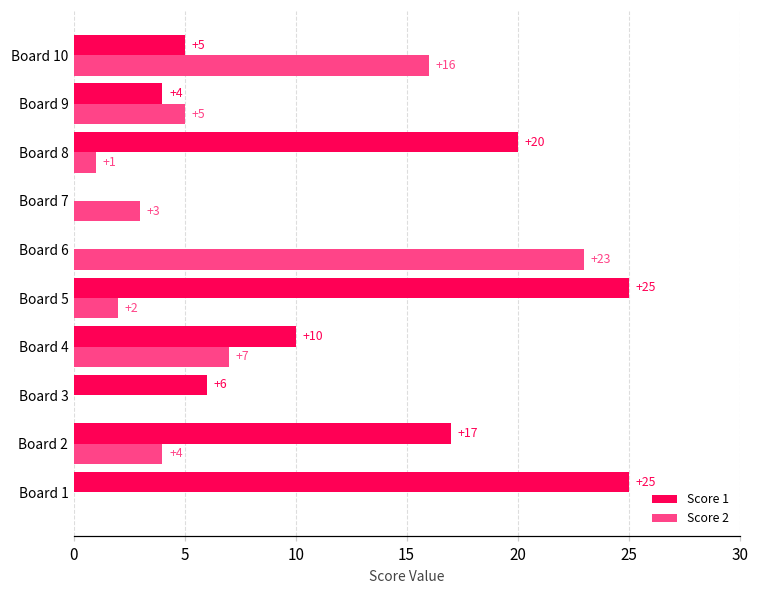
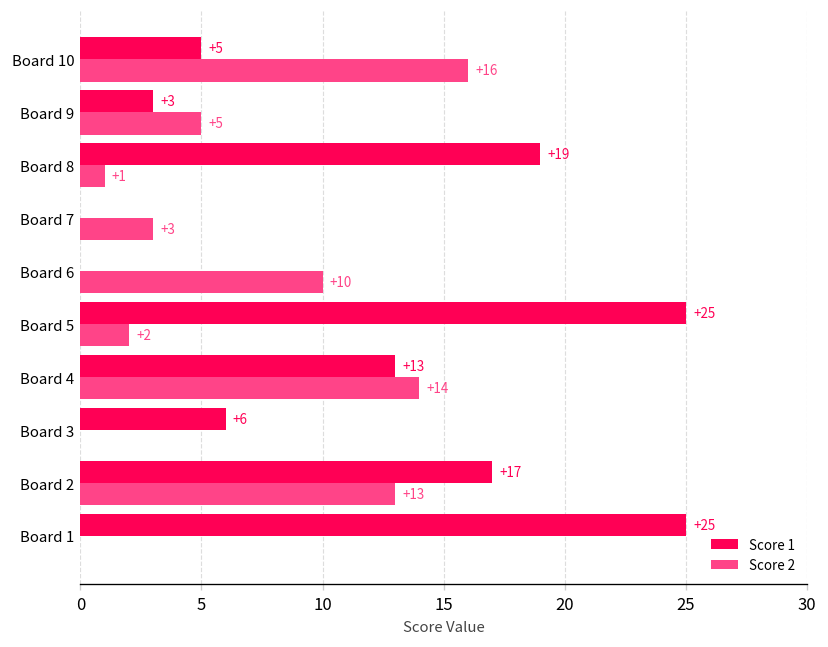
  {
    "Score 1": {
      "Board 10": "+5",
-     "Board 9": "+4",
-     "Board 8": "+20",
+     "Board 9": "+3",
+     "Board 8": "+19",
      "Board 5": "+25",
-     "Board 4": "+10",
+     "Board 4": "+13",
      "Board 3": "+6",
      "Board 2": "+17",
      "Board 1": "+25"
    },
    "Score 2": {
      "Board 10": "+16",
      "Board 9": "+5",
      "Board 8": "+1",
      "Board 7": "+3",
-     "Board 6": "+23",
+     "Board 6": "+10",
      "Board 5": "+2",
-     "Board 4": "+7",
-     "Board 2": "+4"
+     "Board 4": "+14",
+     "Board 2": "+13"
    }
  }
